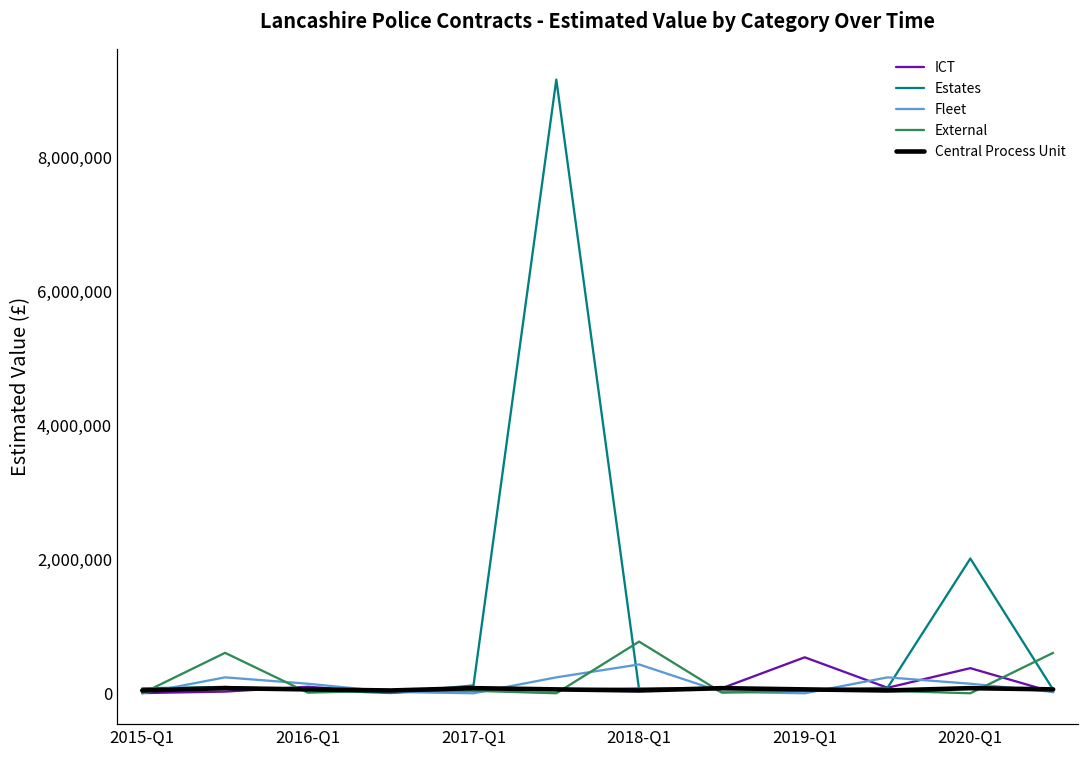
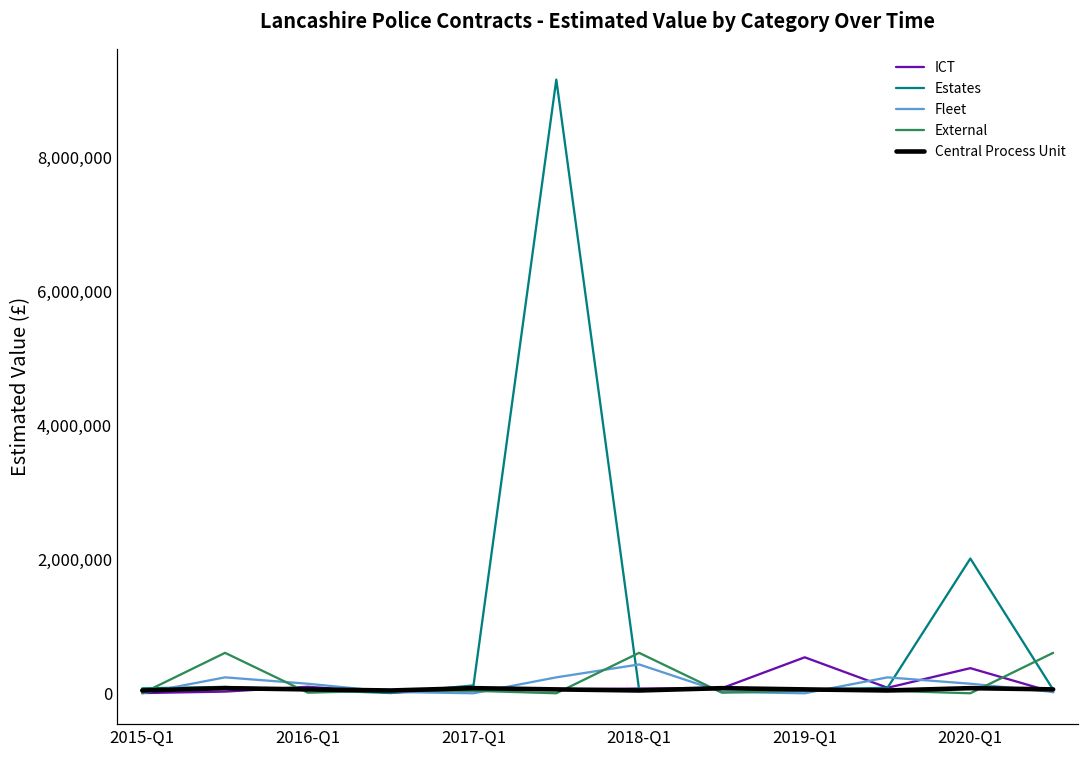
  {
    "ICT": {
      "2019-Q1": "500,000",
      "2020-Q1": "400,000"
    },
    "Estates": {
      "2020-Q1": "2,000,000"
    },
    "Fleet": {
      "2016-Q1": "200,000",
      "2018-Q1": "400,000",
      "2020-Q1": "200,000"
    },
    "External": {
-     "2018-Q1": "800,000",
+     "2018-Q1": "600,000",
      "2020-Q1": "0"
    },
    "Central Process Unit": {
      "2020-Q1": "100,000"
    }
  }
